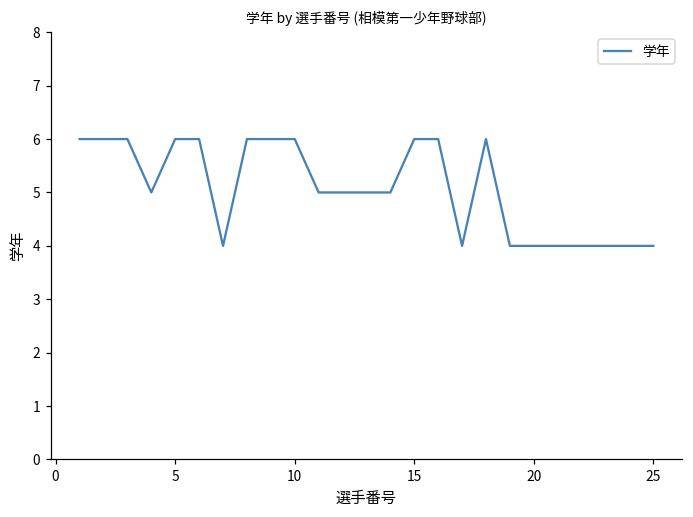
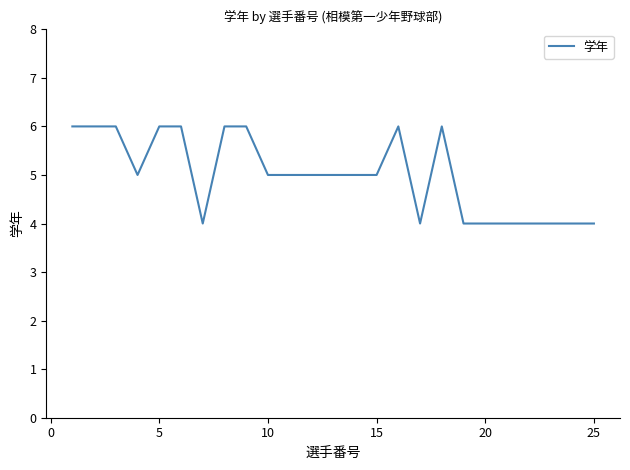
  {
    "5": 6,
-   "10": 6,
-   "15": 6,
+   "10": 5,
+   "15": 5,
    "20": 4,
    "25": 4
  }
